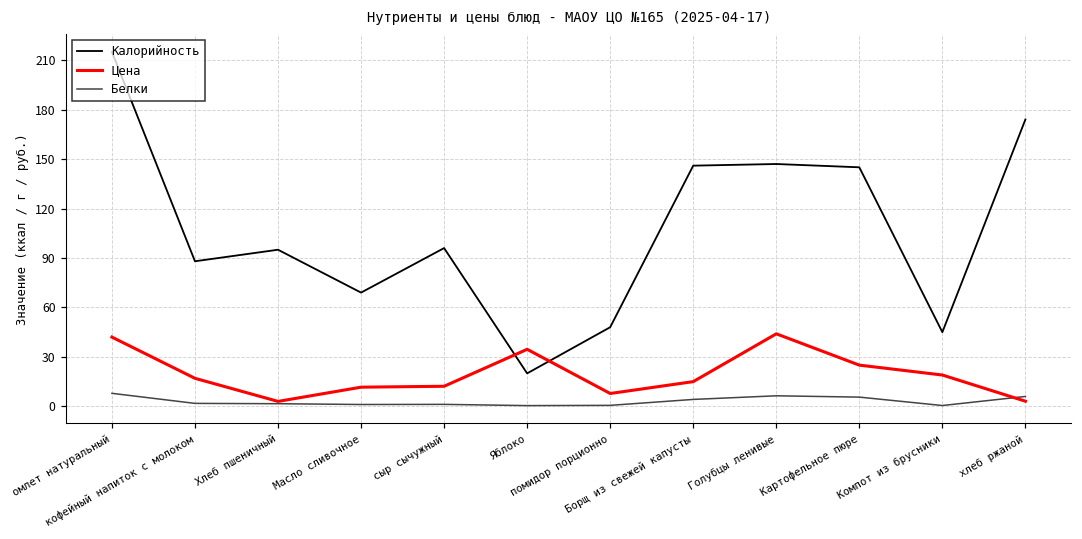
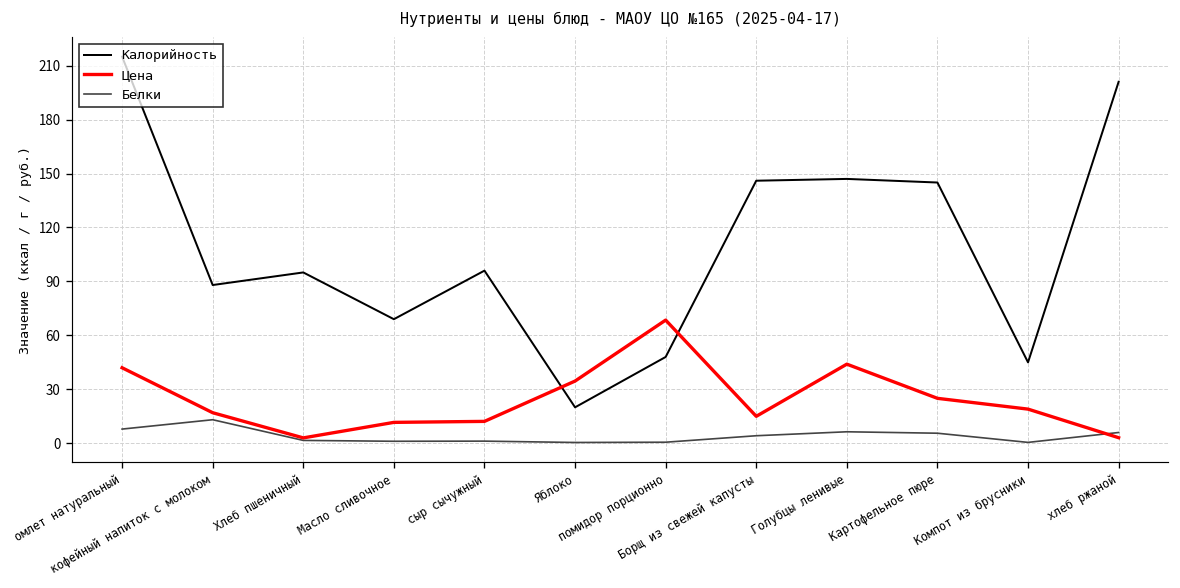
  {
    "Калорийность": {
      "кофейный напиток с молоком": 88,
      "Хлеб пшеничный": 95,
      "Масло сливочное": 69,
      "сыр сычужный": 96,
      "Яблоко": 20,
      "помидор порционно": 48,
      "Борщ из свежей капусты": 146,
      "Голубцы ленивые": 147,
      "Картофельное пюре": 145,
      "Компот из брусники": 45,
-     "хлеб ржаной": 174
+     "хлеб ржаной": 201
    },
    "Цена": {
      "омлет натуральный": 42,
      "кофейный напиток с молоком": 17,
      "Масло сливочное": 12,
      "сыр сычужный": 12,
      "Яблоко": 35,
-     "помидор порционно": 8,
+     "помидор порционно": 69,
      "Борщ из свежей капусты": 15,
      "Голубцы ленивые": 44,
      "Картофельное пюре": 25,
      "Компот из брусники": 19,
      "хлеб ржаной": 3
    },
    "Белки": {
      "омлет натуральный": 8,
-     "кофейный напиток с молоком": 2,
+     "кофейный напиток с молоком": 13,
      "Масло сливочное": 1,
      "сыр сычужный": 1,
      "Яблоко": 0,
      "помидор порционно": 1,
      "Борщ из свежей капусты": 4,
      "Голубцы ленивые": 6,
      "Картофельное пюре": 6,
      "Компот из брусники": 1,
      "хлеб ржаной": 6
    }
  }
